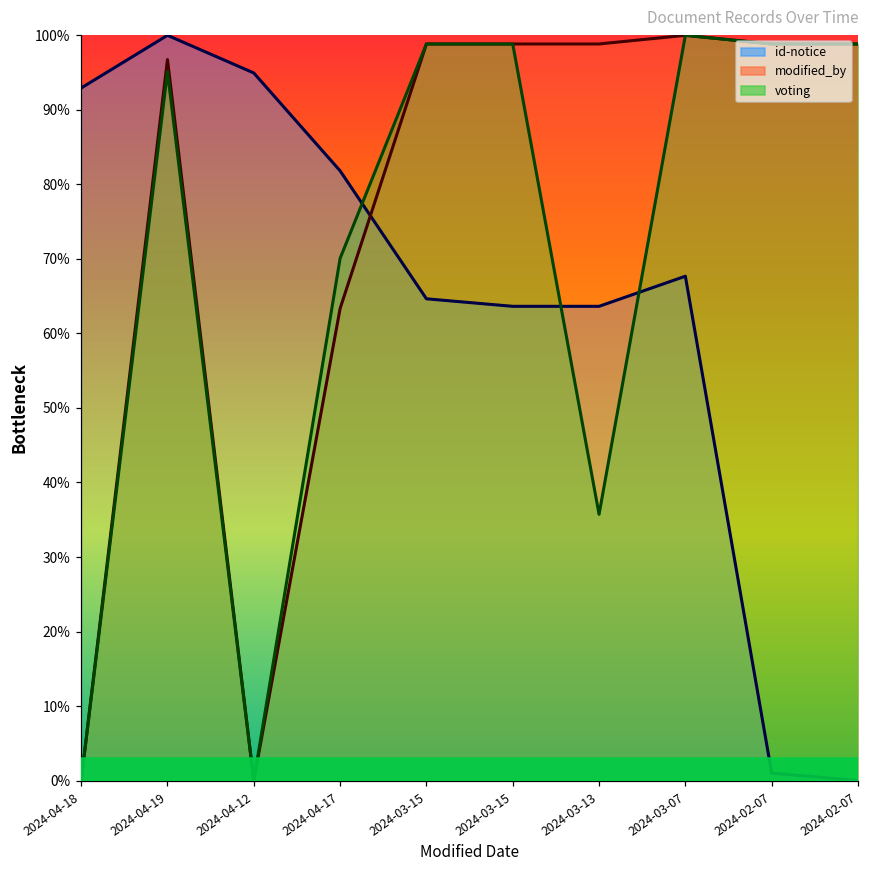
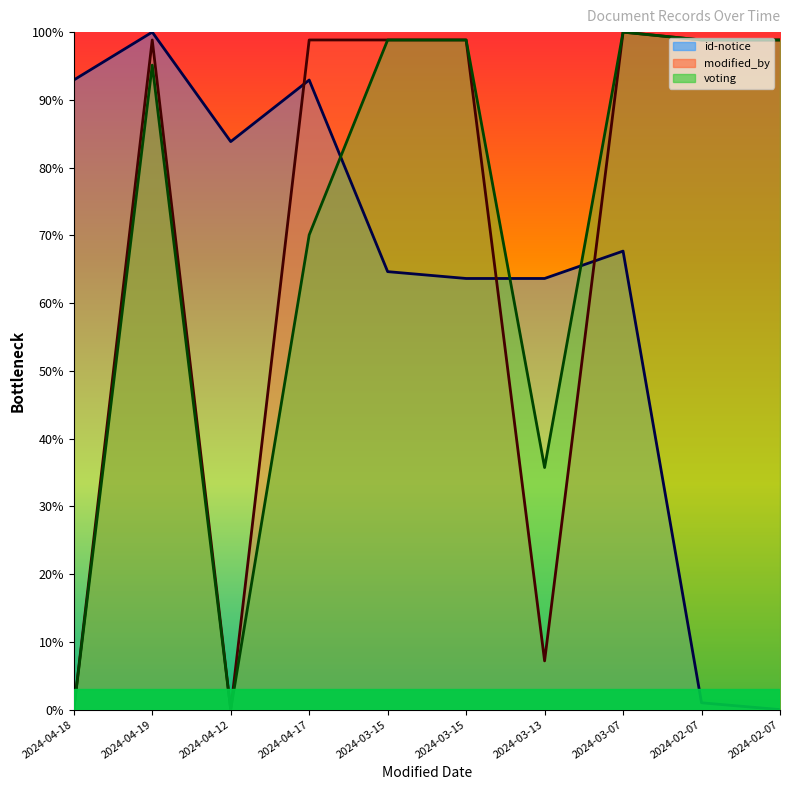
  {
    "id-notice": {
      "2024-04-18": "93%",
      "2024-04-19": "100%",
-     "2024-04-12": "95%",
-     "2024-04-17": "82%",
+     "2024-04-12": "84%",
+     "2024-04-17": "93%",
      "2024-03-13": "64%",
      "2024-03-07": "68%"
    },
    "modified_by": {
-     "2024-04-19": "97%",
-     "2024-04-17": "63%",
-     "2024-03-13": "99%"
+     "2024-04-19": "99%",
+     "2024-04-17": "99%",
+     "2024-03-13": "7%"
    },
    "voting": {
      "2024-04-19": "95%",
      "2024-04-17": "70%",
      "2024-03-13": "36%"
    }
  }
